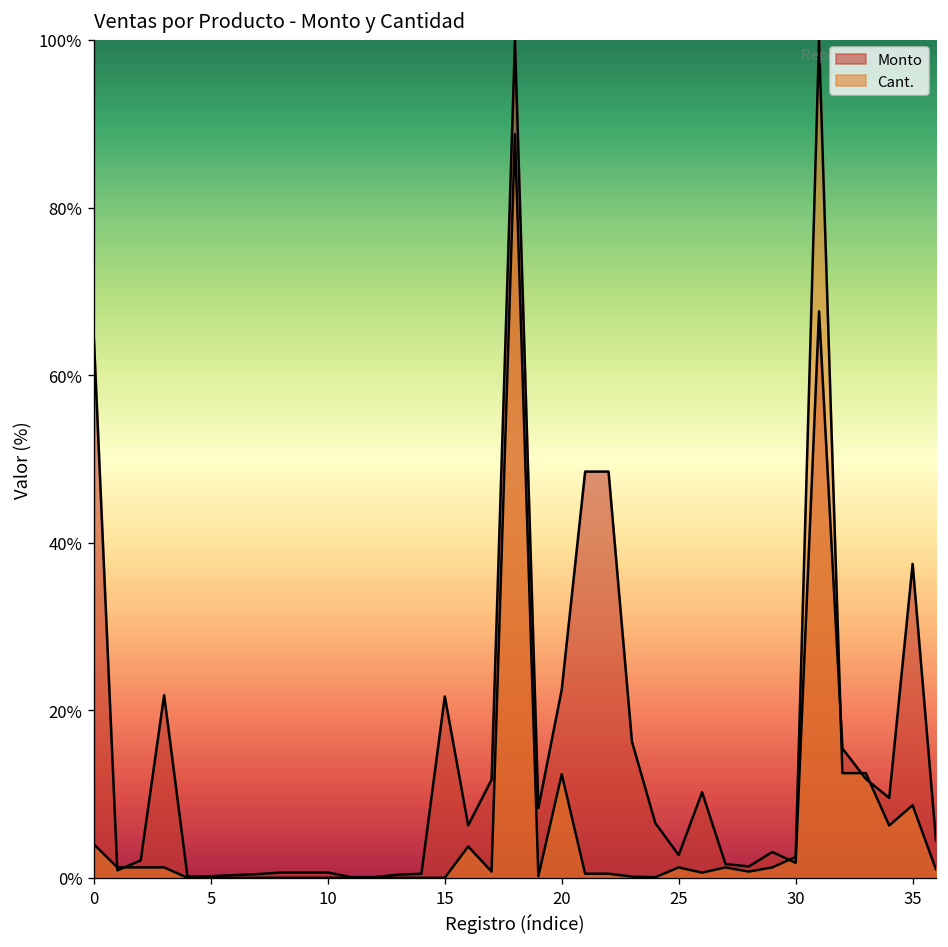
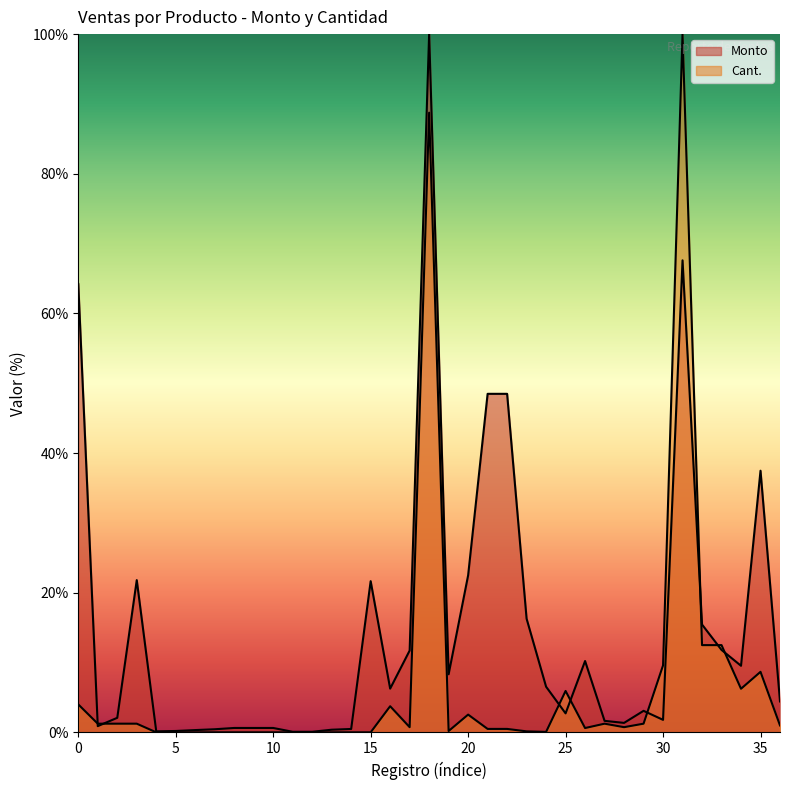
  {
    "Monto": {
      "0": "64%",
      "10": "1%",
      "15": "22%",
      "20": "22%",
      "25": "3%",
      "30": "2%",
      "35": "37%"
    },
    "Cant.": {
      "0": "4%",
      "10": "0%",
      "15": "0%",
-     "20": "12%",
-     "25": "1%",
-     "30": "3%",
+     "20": "3%",
+     "25": "6%",
+     "30": "10%",
      "35": "9%"
    }
  }
